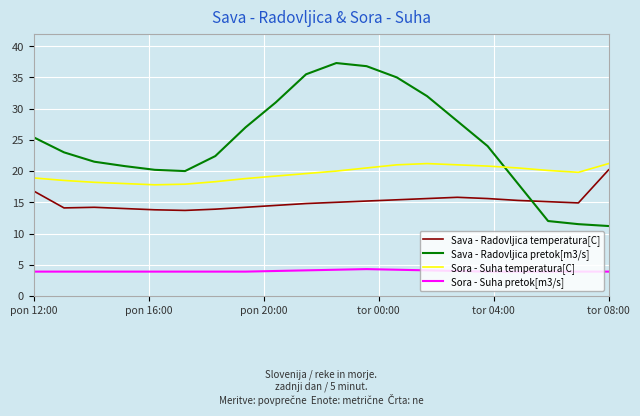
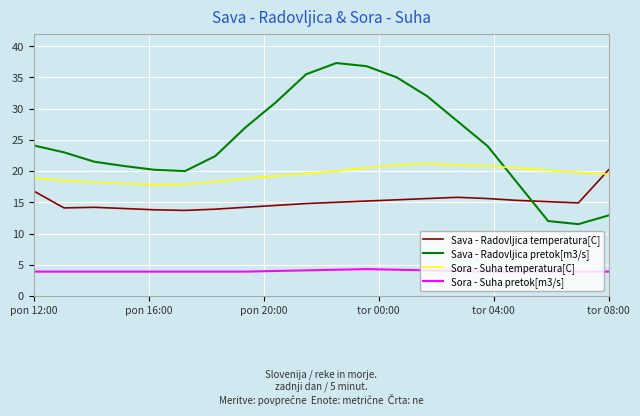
  {
    "Sava - Radovljica temperatura[C]": {
      "pon 12:00": 17,
      "tor 08:00": 20
    },
    "Sava - Radovljica pretok[m3/s]": {
-     "pon 12:00": 25,
-     "tor 08:00": 11
+     "pon 12:00": 24,
+     "tor 08:00": 13
    },
    "Sora - Suha temperatura[C]": {
      "pon 12:00": 19,
-     "tor 08:00": 21
+     "tor 08:00": 20
    },
    "Sora - Suha pretok[m3/s]": {
      "pon 12:00": 4,
      "tor 08:00": 4
    }
  }
